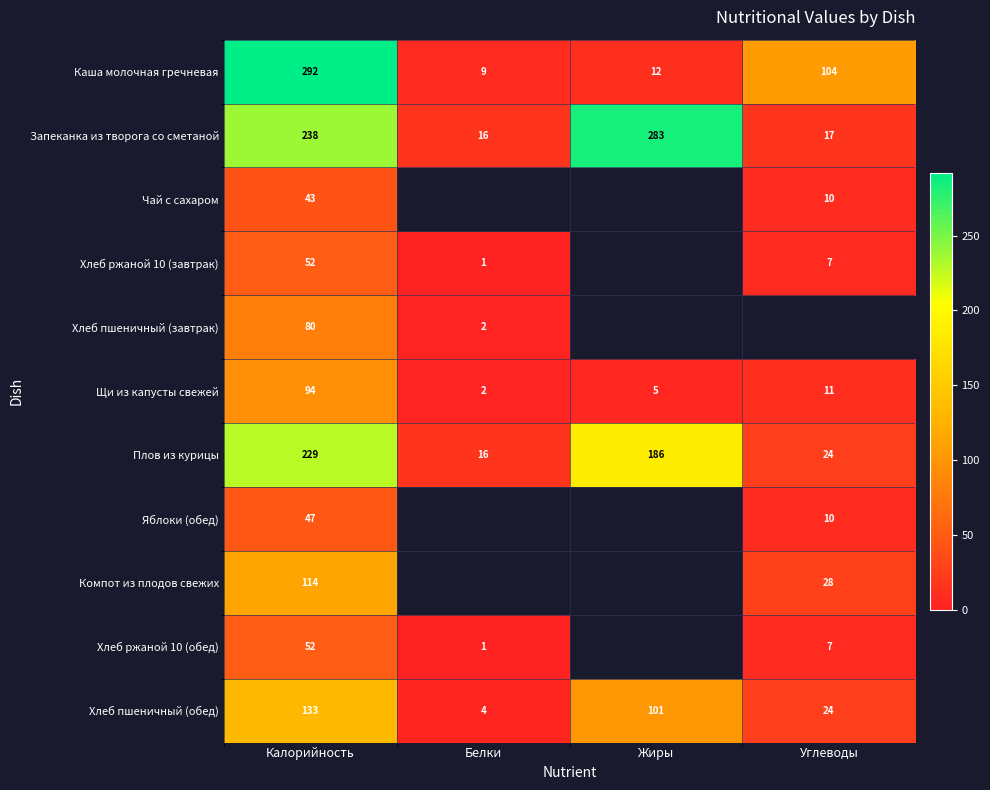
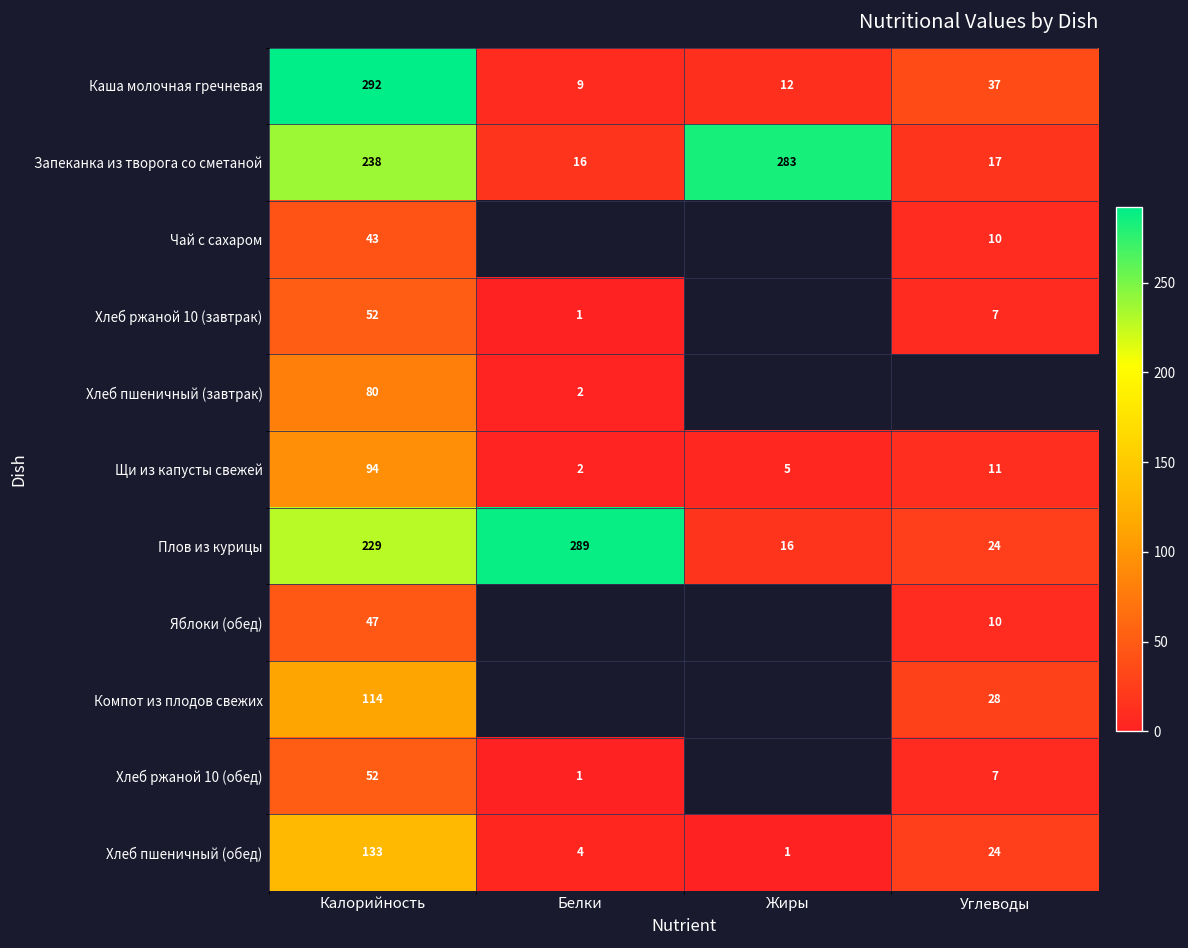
  {
    "Каша молочная гречневая": {
      "Калорийность": 292,
      "Белки": 9,
      "Жиры": 12,
-     "Углеводы": 104
+     "Углеводы": 37
    },
    "Запеканка из творога со сметаной": {
      "Калорийность": 238,
      "Белки": 16,
      "Жиры": 283,
      "Углеводы": 17
    },
    "Чай с сахаром": {
      "Калорийность": 43,
      "Углеводы": 10
    },
    "Хлеб ржаной 10 (завтрак)": {
      "Калорийность": 52,
      "Белки": 1,
      "Углеводы": 7
    },
    "Хлеб пшеничный (завтрак)": {
      "Калорийность": 80,
      "Белки": 2
    },
    "Щи из капусты свежей": {
      "Калорийность": 94,
      "Белки": 2,
      "Жиры": 5,
      "Углеводы": 11
    },
    "Плов из курицы": {
      "Калорийность": 229,
-     "Белки": 16,
-     "Жиры": 186,
+     "Белки": 289,
+     "Жиры": 16,
      "Углеводы": 24
    },
    "Яблоки (обед)": {
      "Калорийность": 47,
      "Углеводы": 10
    },
    "Компот из плодов свежих": {
      "Калорийность": 114,
      "Углеводы": 28
    },
    "Хлеб ржаной 10 (обед)": {
      "Калорийность": 52,
      "Белки": 1,
      "Углеводы": 7
    },
    "Хлеб пшеничный (обед)": {
      "Калорийность": 133,
      "Белки": 4,
-     "Жиры": 101,
+     "Жиры": 1,
      "Углеводы": 24
    }
  }
